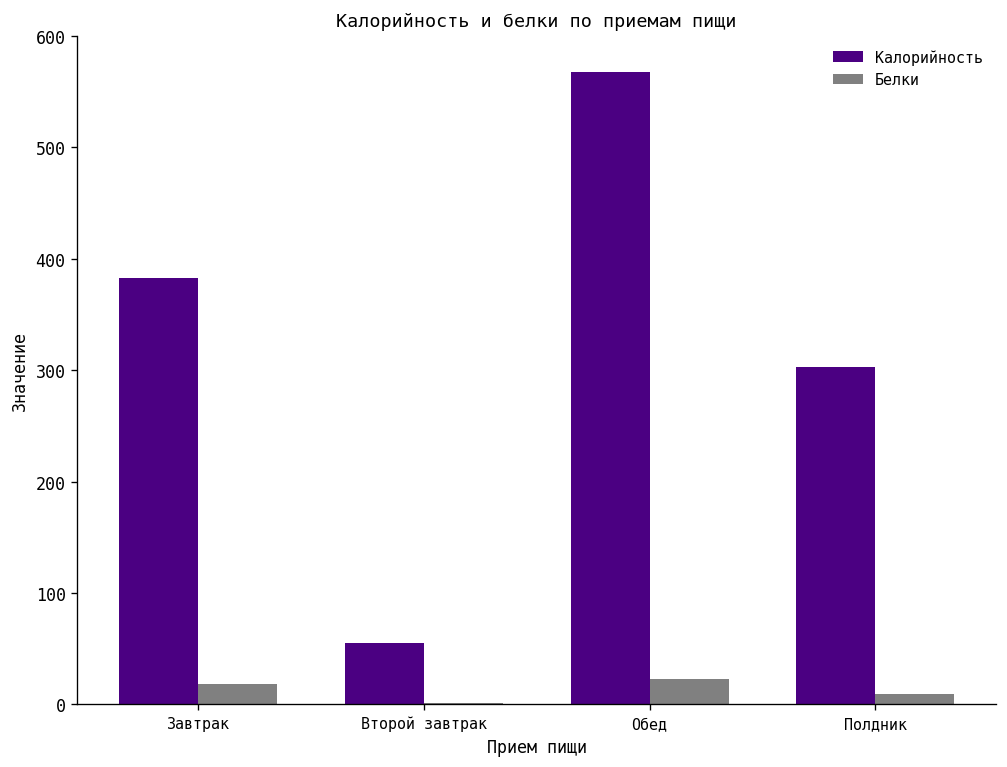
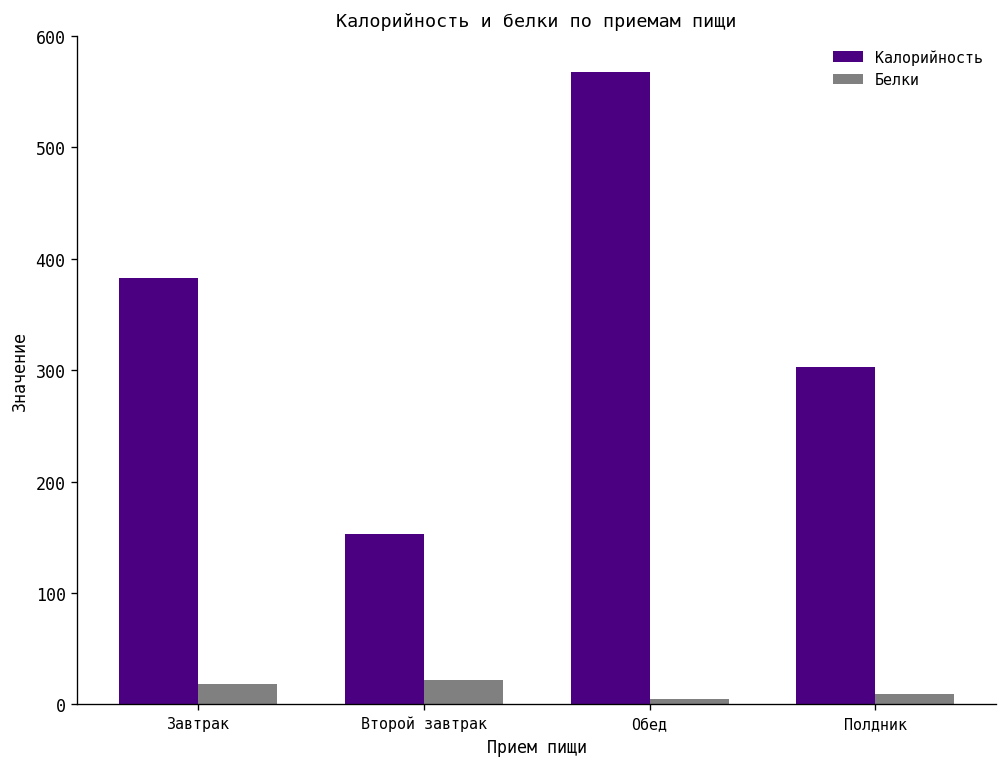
  {
    "Калорийность": {
      "Завтрак": 380,
-     "Второй завтрак": 60,
+     "Второй завтрак": 150,
      "Обед": 570,
      "Полдник": 300
    },
    "Белки": {
      "Завтрак": 20,
-     "Второй завтрак": 0,
-     "Обед": 20,
+     "Второй завтрак": 20,
+     "Обед": 10,
      "Полдник": 10
    }
  }
